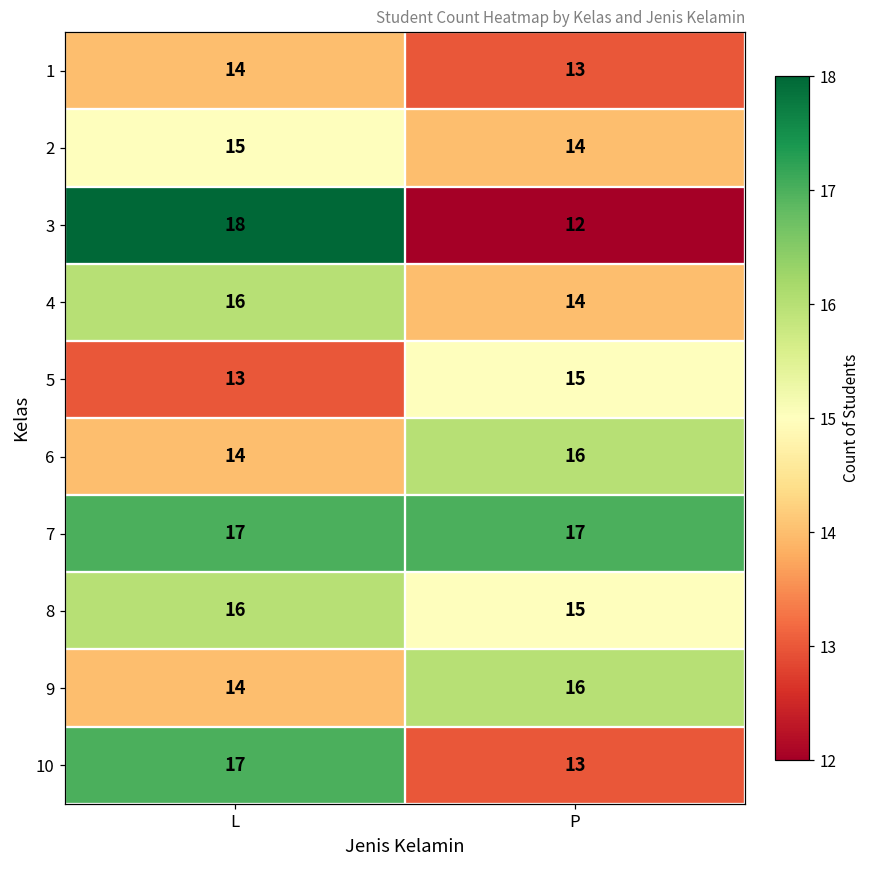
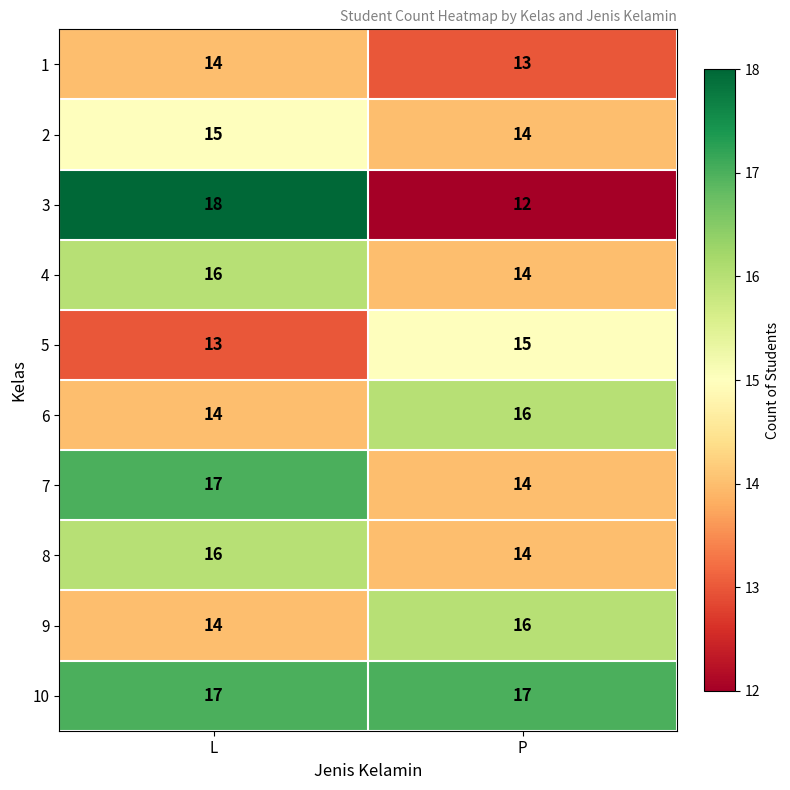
  {
    "1": {
      "L": 14,
      "P": 13
    },
    "2": {
      "L": 15,
      "P": 14
    },
    "3": {
      "L": 18,
      "P": 12
    },
    "4": {
      "L": 16,
      "P": 14
    },
    "5": {
      "L": 13,
      "P": 15
    },
    "6": {
      "L": 14,
      "P": 16
    },
    "7": {
      "L": 17,
-     "P": 17
+     "P": 14
    },
    "8": {
      "L": 16,
-     "P": 15
+     "P": 14
    },
    "9": {
      "L": 14,
      "P": 16
    },
    "10": {
      "L": 17,
-     "P": 13
+     "P": 17
    }
  }
